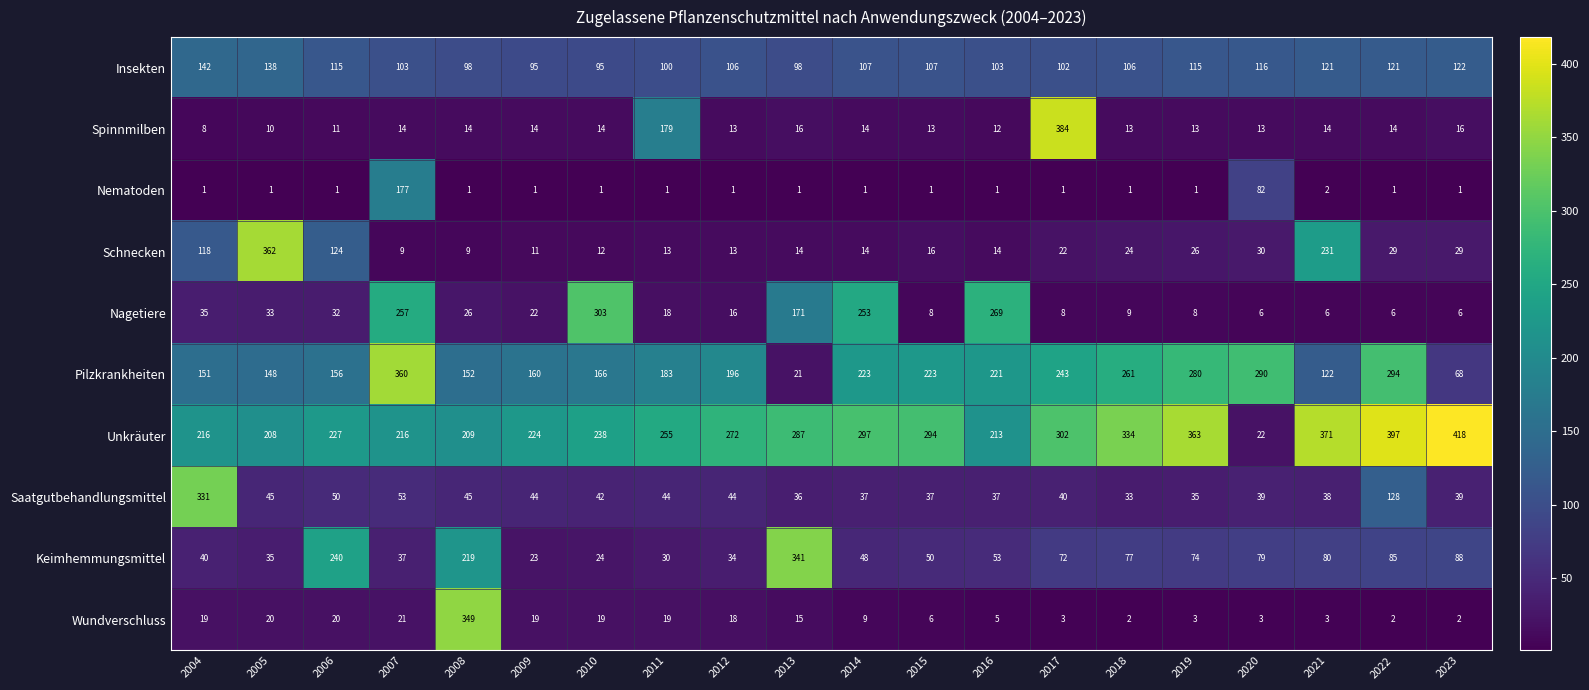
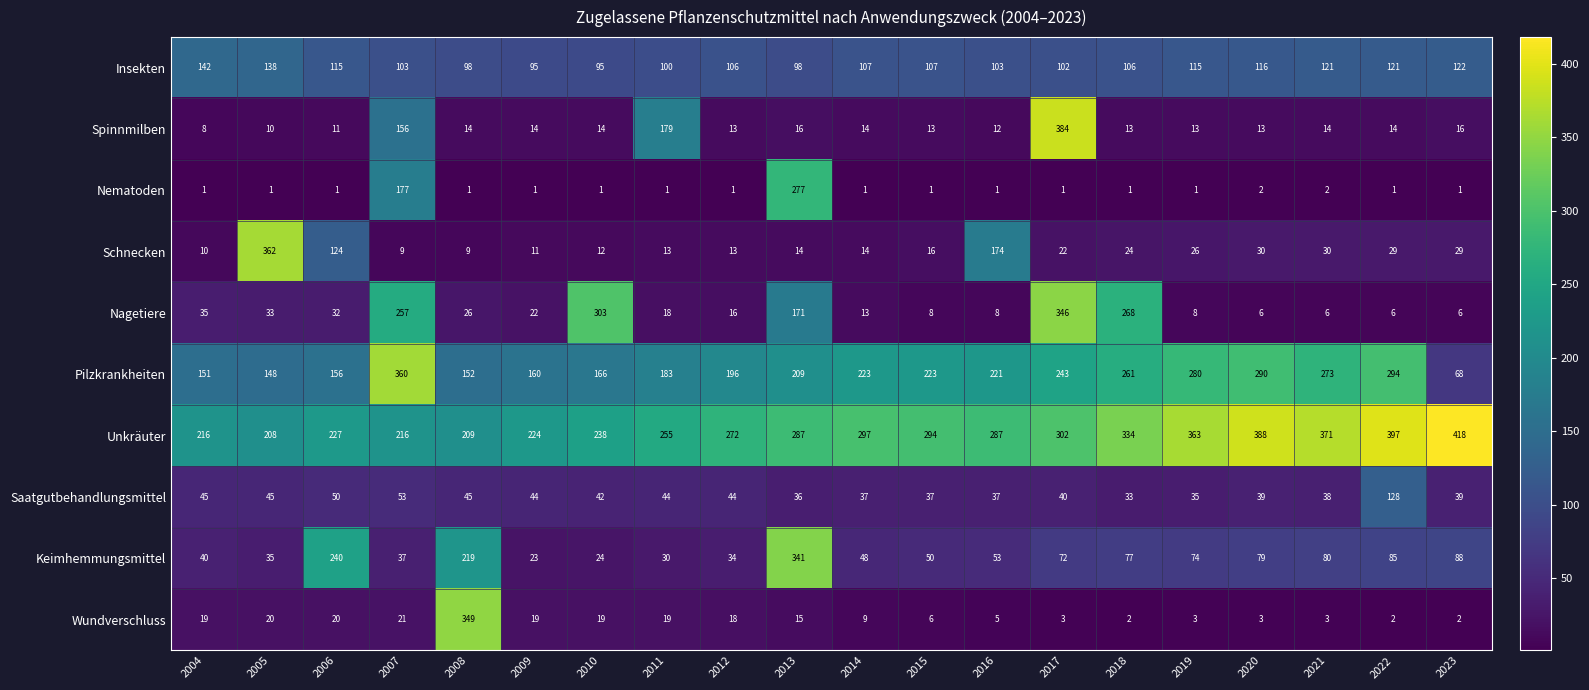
  {
    "Insekten": {
      "2004": 142,
      "2005": 138,
      "2006": 115,
      "2007": 103,
      "2008": 98,
      "2009": 95,
      "2010": 95,
      "2011": 100,
      "2012": 106,
      "2013": 98,
      "2014": 107,
      "2015": 107,
      "2016": 103,
      "2017": 102,
      "2018": 106,
      "2019": 115,
      "2020": 116,
      "2021": 121,
      "2022": 121,
      "2023": 122
    },
    "Spinnmilben": {
      "2004": 8,
      "2005": 10,
      "2006": 11,
-     "2007": 14,
+     "2007": 156,
      "2008": 14,
      "2009": 14,
      "2010": 14,
      "2011": 179,
      "2012": 13,
      "2013": 16,
      "2014": 14,
      "2015": 13,
      "2016": 12,
      "2017": 384,
      "2018": 13,
      "2019": 13,
      "2020": 13,
      "2021": 14,
      "2022": 14,
      "2023": 16
    },
    "Nematoden": {
      "2004": 1,
      "2005": 1,
      "2006": 1,
      "2007": 177,
      "2008": 1,
      "2009": 1,
      "2010": 1,
      "2011": 1,
      "2012": 1,
-     "2013": 1,
+     "2013": 277,
      "2014": 1,
      "2015": 1,
      "2016": 1,
      "2017": 1,
      "2018": 1,
      "2019": 1,
-     "2020": 82,
+     "2020": 2,
      "2021": 2,
      "2022": 1,
      "2023": 1
    },
    "Schnecken": {
-     "2004": 118,
+     "2004": 10,
      "2005": 362,
      "2006": 124,
      "2007": 9,
      "2008": 9,
      "2009": 11,
      "2010": 12,
      "2011": 13,
      "2012": 13,
      "2013": 14,
      "2014": 14,
      "2015": 16,
-     "2016": 14,
+     "2016": 174,
      "2017": 22,
      "2018": 24,
      "2019": 26,
      "2020": 30,
-     "2021": 231,
+     "2021": 30,
      "2022": 29,
      "2023": 29
    },
    "Nagetiere": {
      "2004": 35,
      "2005": 33,
      "2006": 32,
      "2007": 257,
      "2008": 26,
      "2009": 22,
      "2010": 303,
      "2011": 18,
      "2012": 16,
      "2013": 171,
-     "2014": 253,
+     "2014": 13,
      "2015": 8,
-     "2016": 269,
-     "2017": 8,
-     "2018": 9,
+     "2016": 8,
+     "2017": 346,
+     "2018": 268,
      "2019": 8,
      "2020": 6,
      "2021": 6,
      "2022": 6,
      "2023": 6
    },
    "Pilzkrankheiten": {
      "2004": 151,
      "2005": 148,
      "2006": 156,
      "2007": 360,
      "2008": 152,
      "2009": 160,
      "2010": 166,
      "2011": 183,
      "2012": 196,
-     "2013": 21,
+     "2013": 209,
      "2014": 223,
      "2015": 223,
      "2016": 221,
      "2017": 243,
      "2018": 261,
      "2019": 280,
      "2020": 290,
-     "2021": 122,
+     "2021": 273,
      "2022": 294,
      "2023": 68
    },
    "Unkräuter": {
      "2004": 216,
      "2005": 208,
      "2006": 227,
      "2007": 216,
      "2008": 209,
      "2009": 224,
      "2010": 238,
      "2011": 255,
      "2012": 272,
      "2013": 287,
      "2014": 297,
      "2015": 294,
-     "2016": 213,
+     "2016": 287,
      "2017": 302,
      "2018": 334,
      "2019": 363,
-     "2020": 22,
+     "2020": 388,
      "2021": 371,
      "2022": 397,
      "2023": 418
    },
    "Saatgutbehandlungsmittel": {
-     "2004": 331,
+     "2004": 45,
      "2005": 45,
      "2006": 50,
      "2007": 53,
      "2008": 45,
      "2009": 44,
      "2010": 42,
      "2011": 44,
      "2012": 44,
      "2013": 36,
      "2014": 37,
      "2015": 37,
      "2016": 37,
      "2017": 40,
      "2018": 33,
      "2019": 35,
      "2020": 39,
      "2021": 38,
      "2022": 128,
      "2023": 39
    },
    "Keimhemmungsmittel": {
      "2004": 40,
      "2005": 35,
      "2006": 240,
      "2007": 37,
      "2008": 219,
      "2009": 23,
      "2010": 24,
      "2011": 30,
      "2012": 34,
      "2013": 341,
      "2014": 48,
      "2015": 50,
      "2016": 53,
      "2017": 72,
      "2018": 77,
      "2019": 74,
      "2020": 79,
      "2021": 80,
      "2022": 85,
      "2023": 88
    },
    "Wundverschluss": {
      "2004": 19,
      "2005": 20,
      "2006": 20,
      "2007": 21,
      "2008": 349,
      "2009": 19,
      "2010": 19,
      "2011": 19,
      "2012": 18,
      "2013": 15,
      "2014": 9,
      "2015": 6,
      "2016": 5,
      "2017": 3,
      "2018": 2,
      "2019": 3,
      "2020": 3,
      "2021": 3,
      "2022": 2,
      "2023": 2
    }
  }
